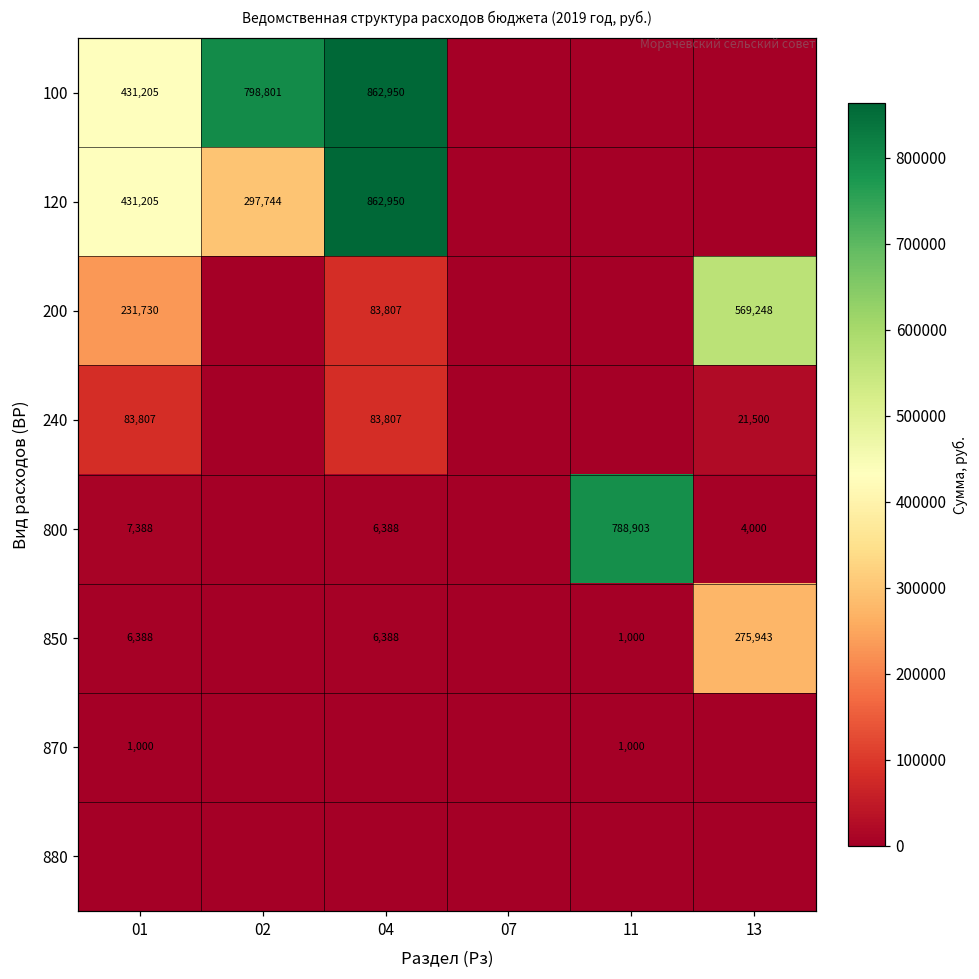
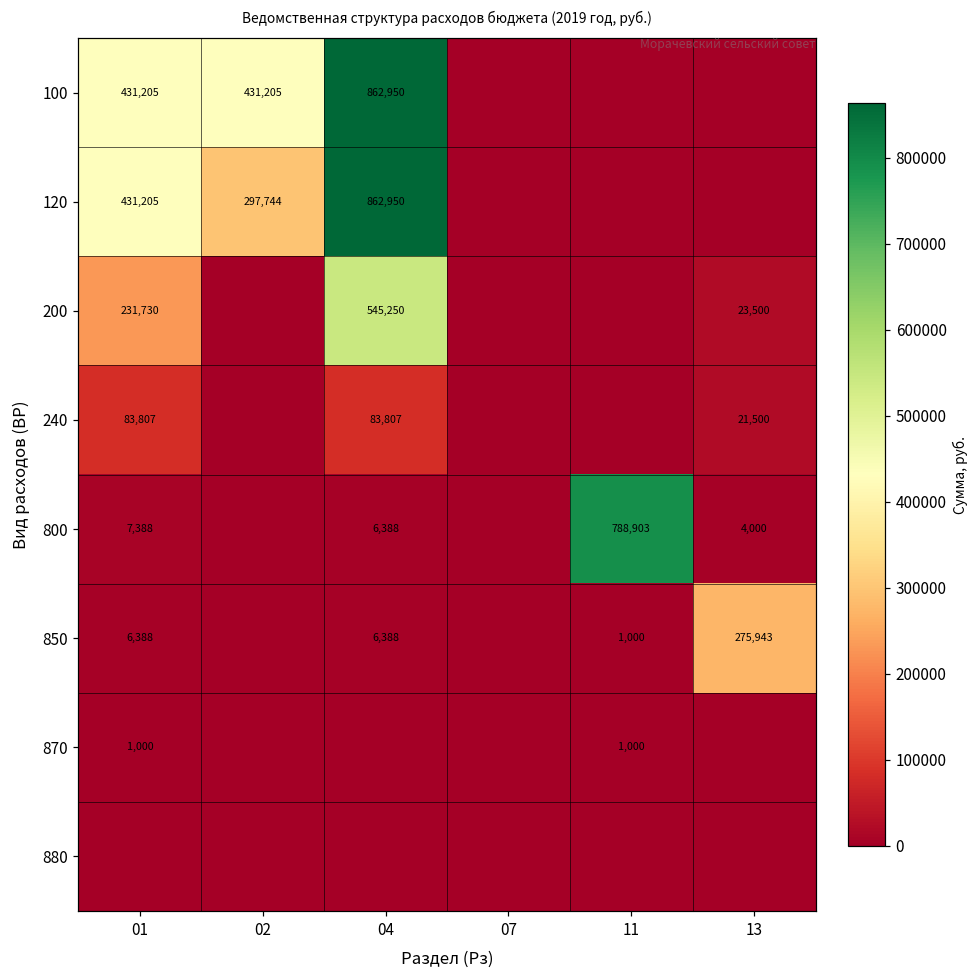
  {
    "100": {
      "01": "431,205",
-     "02": "798,801",
+     "02": "431,205",
      "04": "862,950"
    },
    "120": {
      "01": "431,205",
      "02": "297,744",
      "04": "862,950"
    },
    "200": {
      "01": "231,730",
-     "04": "83,807",
-     "13": "569,248"
+     "04": "545,250",
+     "13": "23,500"
    },
    "240": {
      "01": "83,807",
      "04": "83,807",
      "13": "21,500"
    },
    "800": {
      "01": "7,388",
      "04": "6,388",
      "11": "788,903",
      "13": "4,000"
    },
    "850": {
      "01": "6,388",
      "04": "6,388",
      "11": "1,000",
      "13": "275,943"
    },
    "870": {
      "01": "1,000",
      "11": "1,000"
    }
  }
